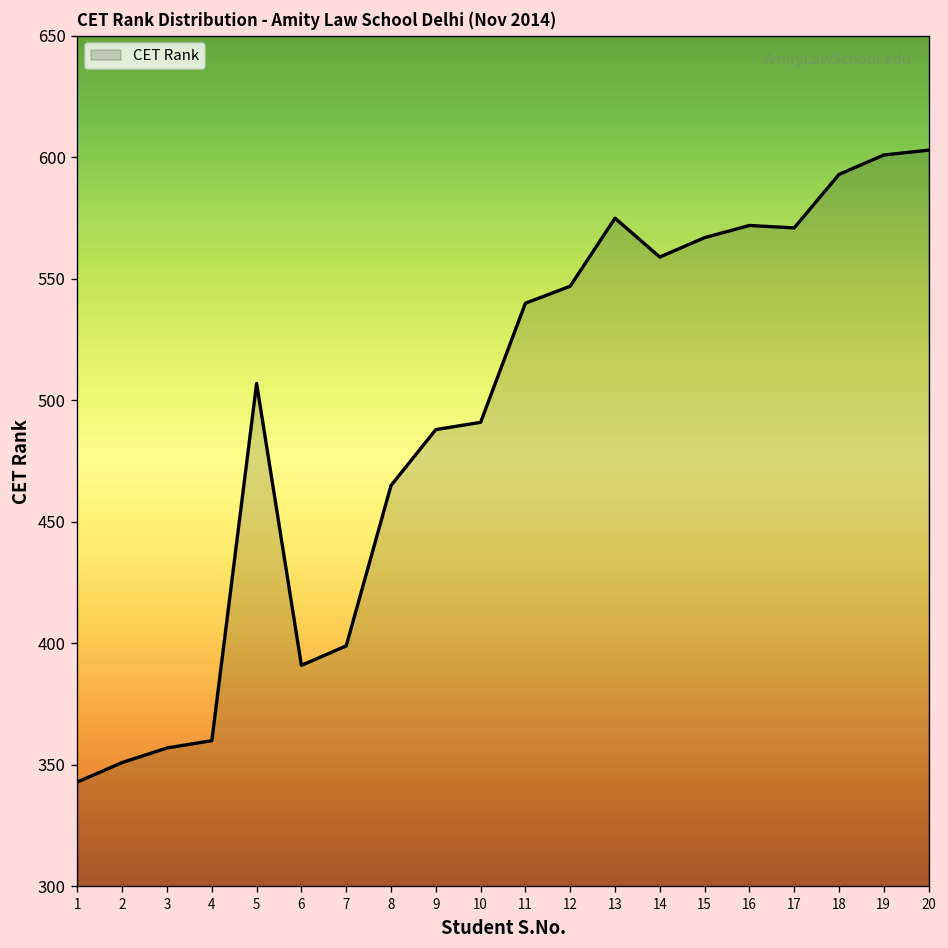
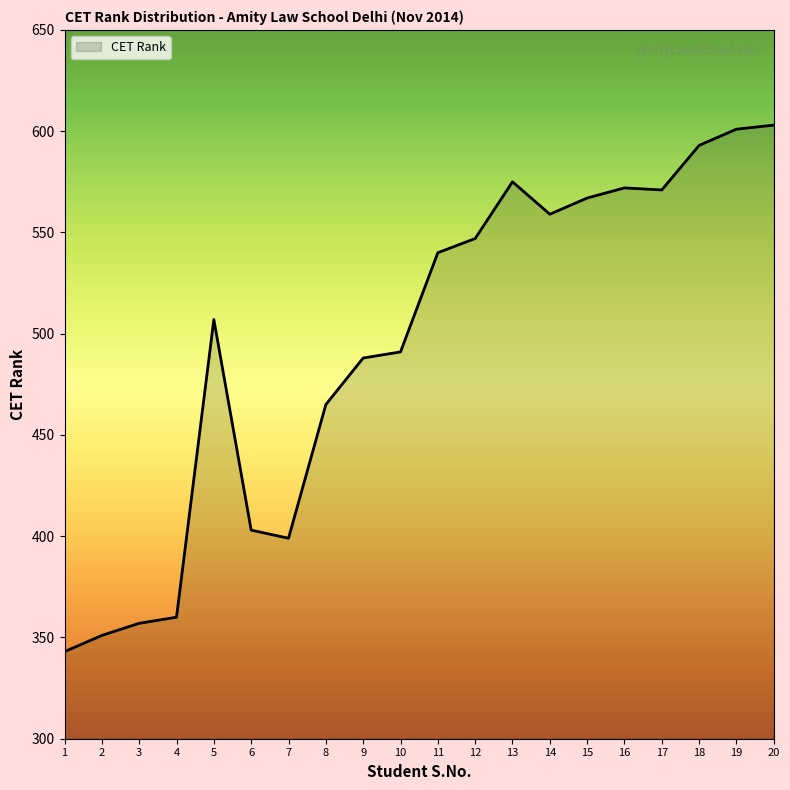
  {
    "1": 343,
    "2": 351,
    "3": 357,
    "4": 360,
    "5": 507,
-   "6": 391,
+   "6": 403,
    "7": 399,
    "8": 465,
    "9": 488,
    "10": 491,
    "11": 540,
    "12": 547,
    "13": 575,
    "14": 559,
    "15": 567,
    "16": 572,
    "17": 571,
    "18": 593,
    "19": 601,
    "20": 603
  }
